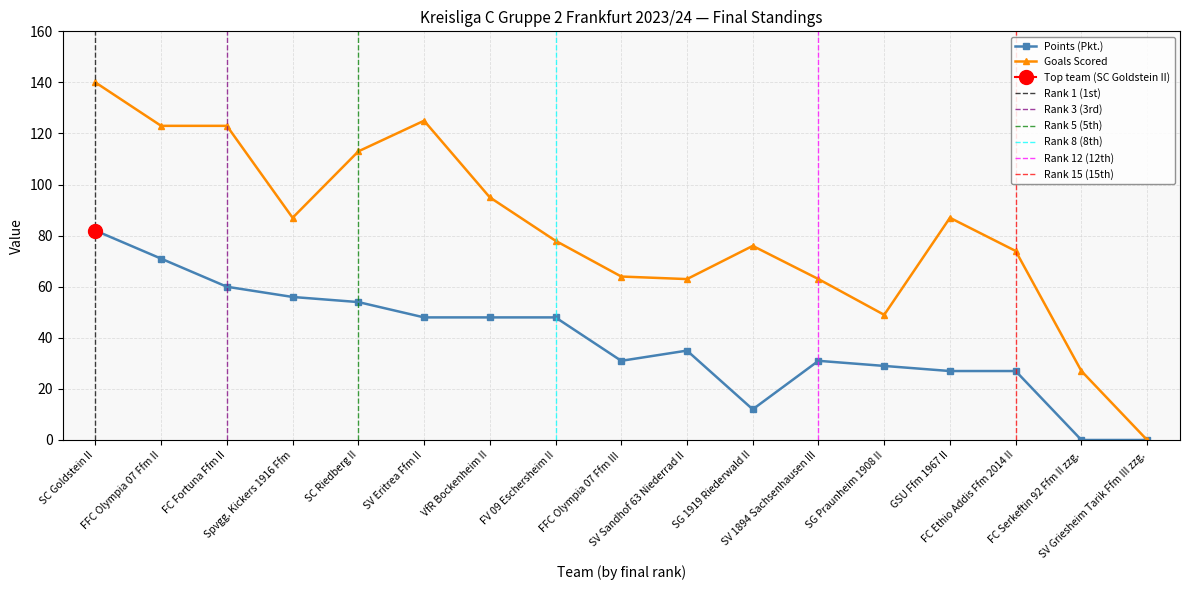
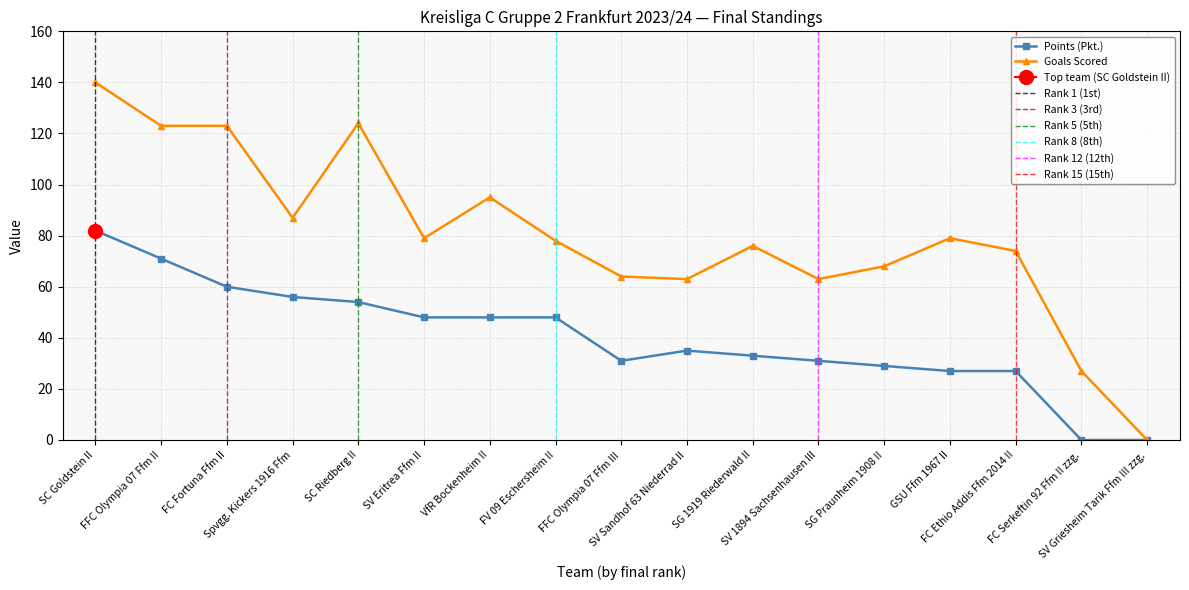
  {
    "Points (Pkt.)": {
      "FFC Olympia 07 Ffm II": 71,
      "FC Fortuna Ffm II": 60,
      "Spvgg. Kickers 1916 Ffm": 56,
      "SC Riedberg II": 54,
      "SV Eritrea Ffm II": 48,
      "VfR Bockenheim II": 48,
      "FV 09 Eschersheim II": 48,
      "FFC Olympia 07 Ffm III": 31,
      "SV Sandhof 63 Niederrad II": 35,
-     "SG 1919 Riederwald II": 12,
+     "SG 1919 Riederwald II": 33,
      "SV 1894 Sachsenhausen III": 31,
      "SG Praunheim 1908 II": 29,
      "GSU Ffm 1967 II": 27,
      "FC Ethio Addis Ffm 2014 II": 27,
      "FC Serkeftin 92 Ffm II zzg.": 0
    },
    "Goals Scored": {
      "SC Goldstein II": 140,
      "FFC Olympia 07 Ffm II": 123,
      "FC Fortuna Ffm II": 123,
      "Spvgg. Kickers 1916 Ffm": 87,
-     "SC Riedberg II": 113,
-     "SV Eritrea Ffm II": 125,
+     "SC Riedberg II": 124,
+     "SV Eritrea Ffm II": 79,
      "VfR Bockenheim II": 95,
      "FV 09 Eschersheim II": 78,
      "FFC Olympia 07 Ffm III": 64,
      "SV Sandhof 63 Niederrad II": 63,
      "SG 1919 Riederwald II": 76,
      "SV 1894 Sachsenhausen III": 63,
-     "SG Praunheim 1908 II": 49,
-     "GSU Ffm 1967 II": 87,
+     "SG Praunheim 1908 II": 68,
+     "GSU Ffm 1967 II": 79,
      "FC Ethio Addis Ffm 2014 II": 74,
      "FC Serkeftin 92 Ffm II zzg.": 27
    }
  }
